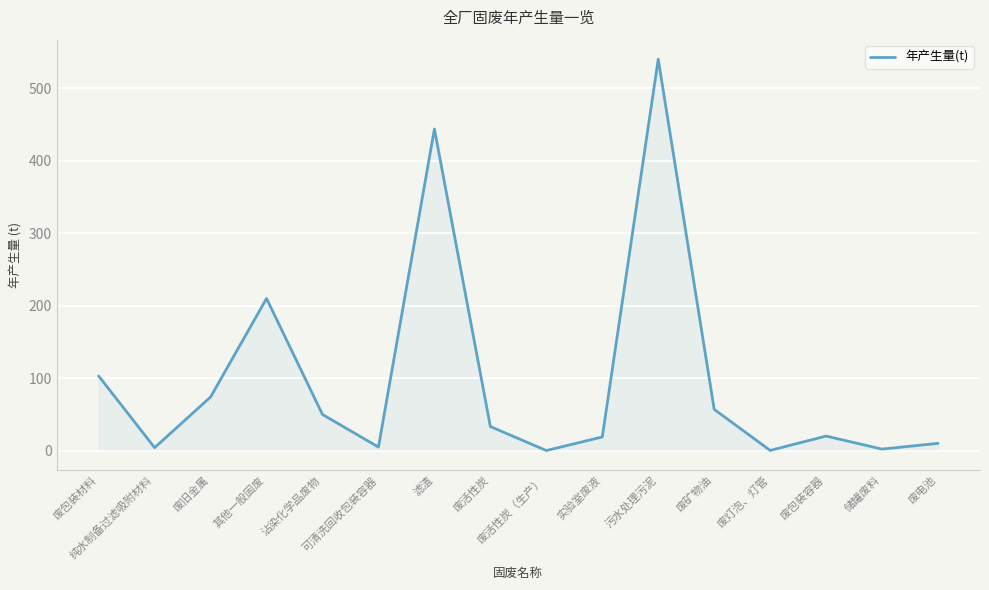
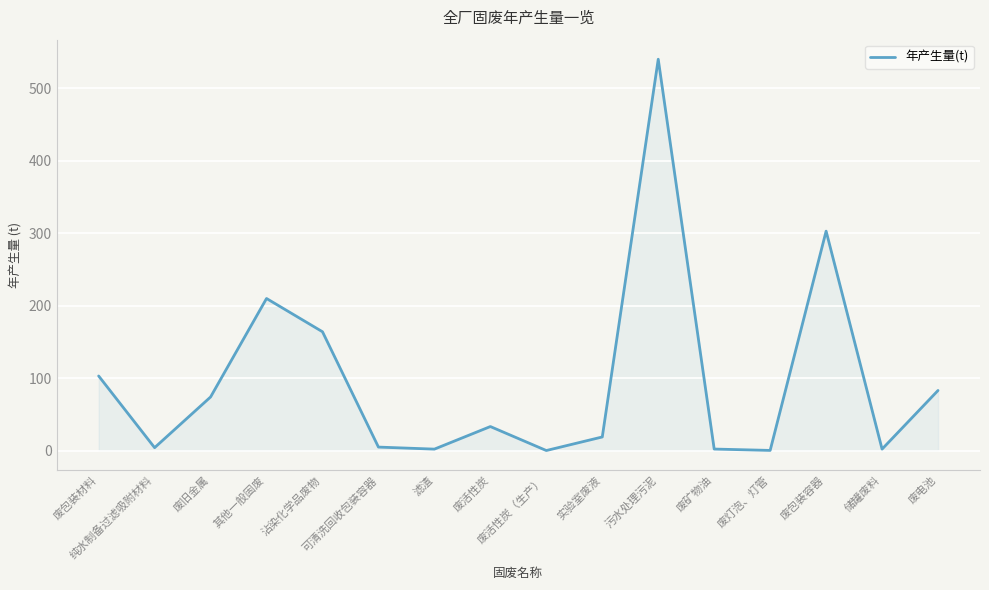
  {
    "废包装材料": 100,
    "纯水制备过滤吸附材料": 0,
    "废旧金属": 70,
    "其他一般固废": 210,
-   "沾染化学品废物": 50,
+   "沾染化学品废物": 160,
    "可清洗回收包装容器": 0,
-   "滤渣": 440,
+   "滤渣": 0,
    "废活性炭": 30,
    "废活性炭（生产）": 0,
    "实验室废液": 20,
    "污水处理污泥": 540,
-   "废矿物油": 60,
+   "废矿物油": 0,
    "废灯泡、灯管": 0,
-   "废包装容器": 20,
+   "废包装容器": 300,
    "储罐废料": 0,
-   "废电池": 10
+   "废电池": 80
  }
